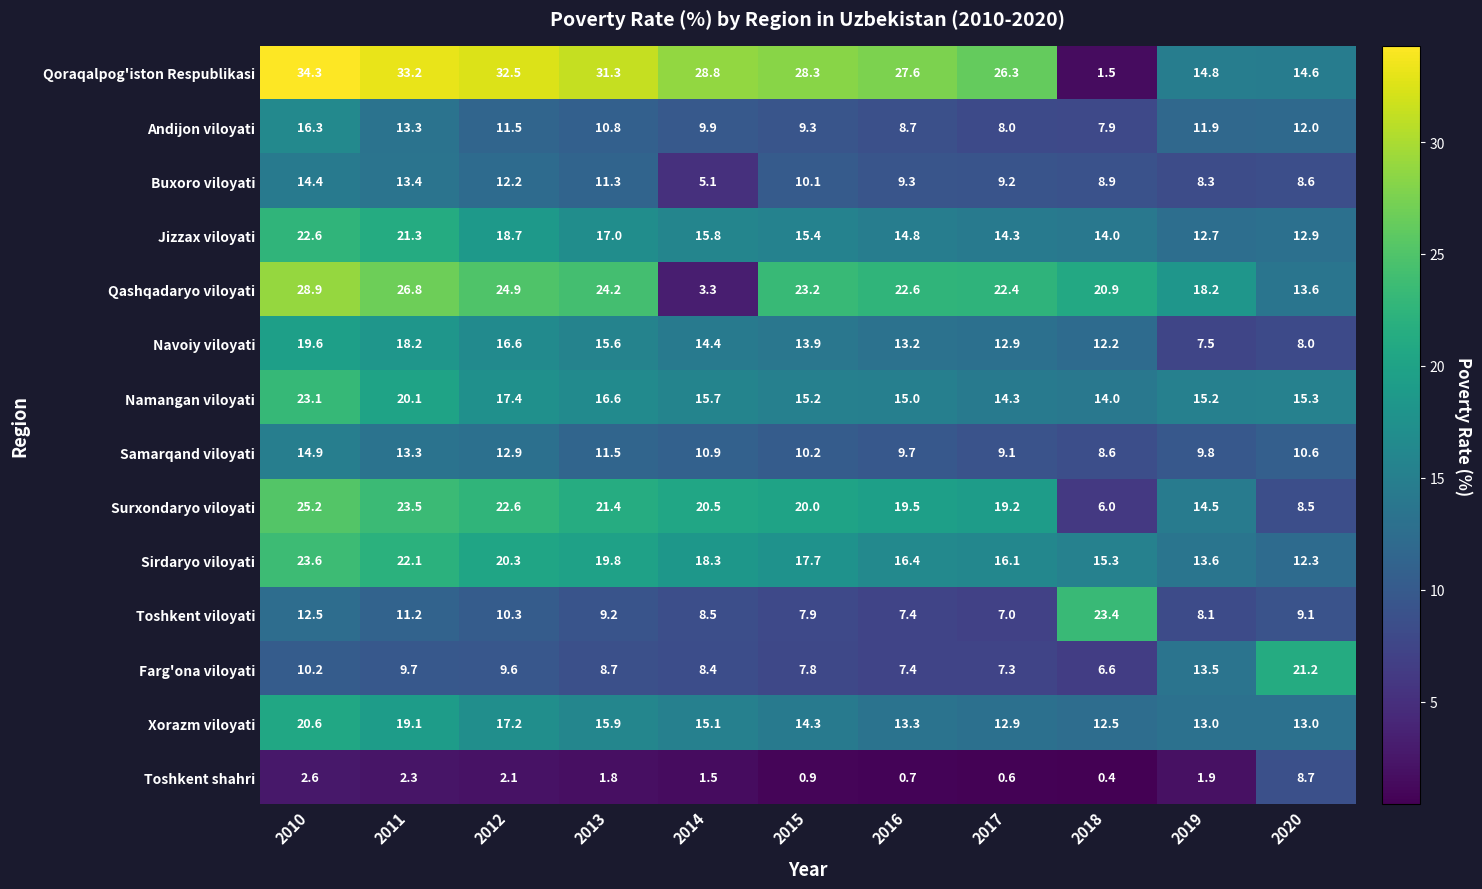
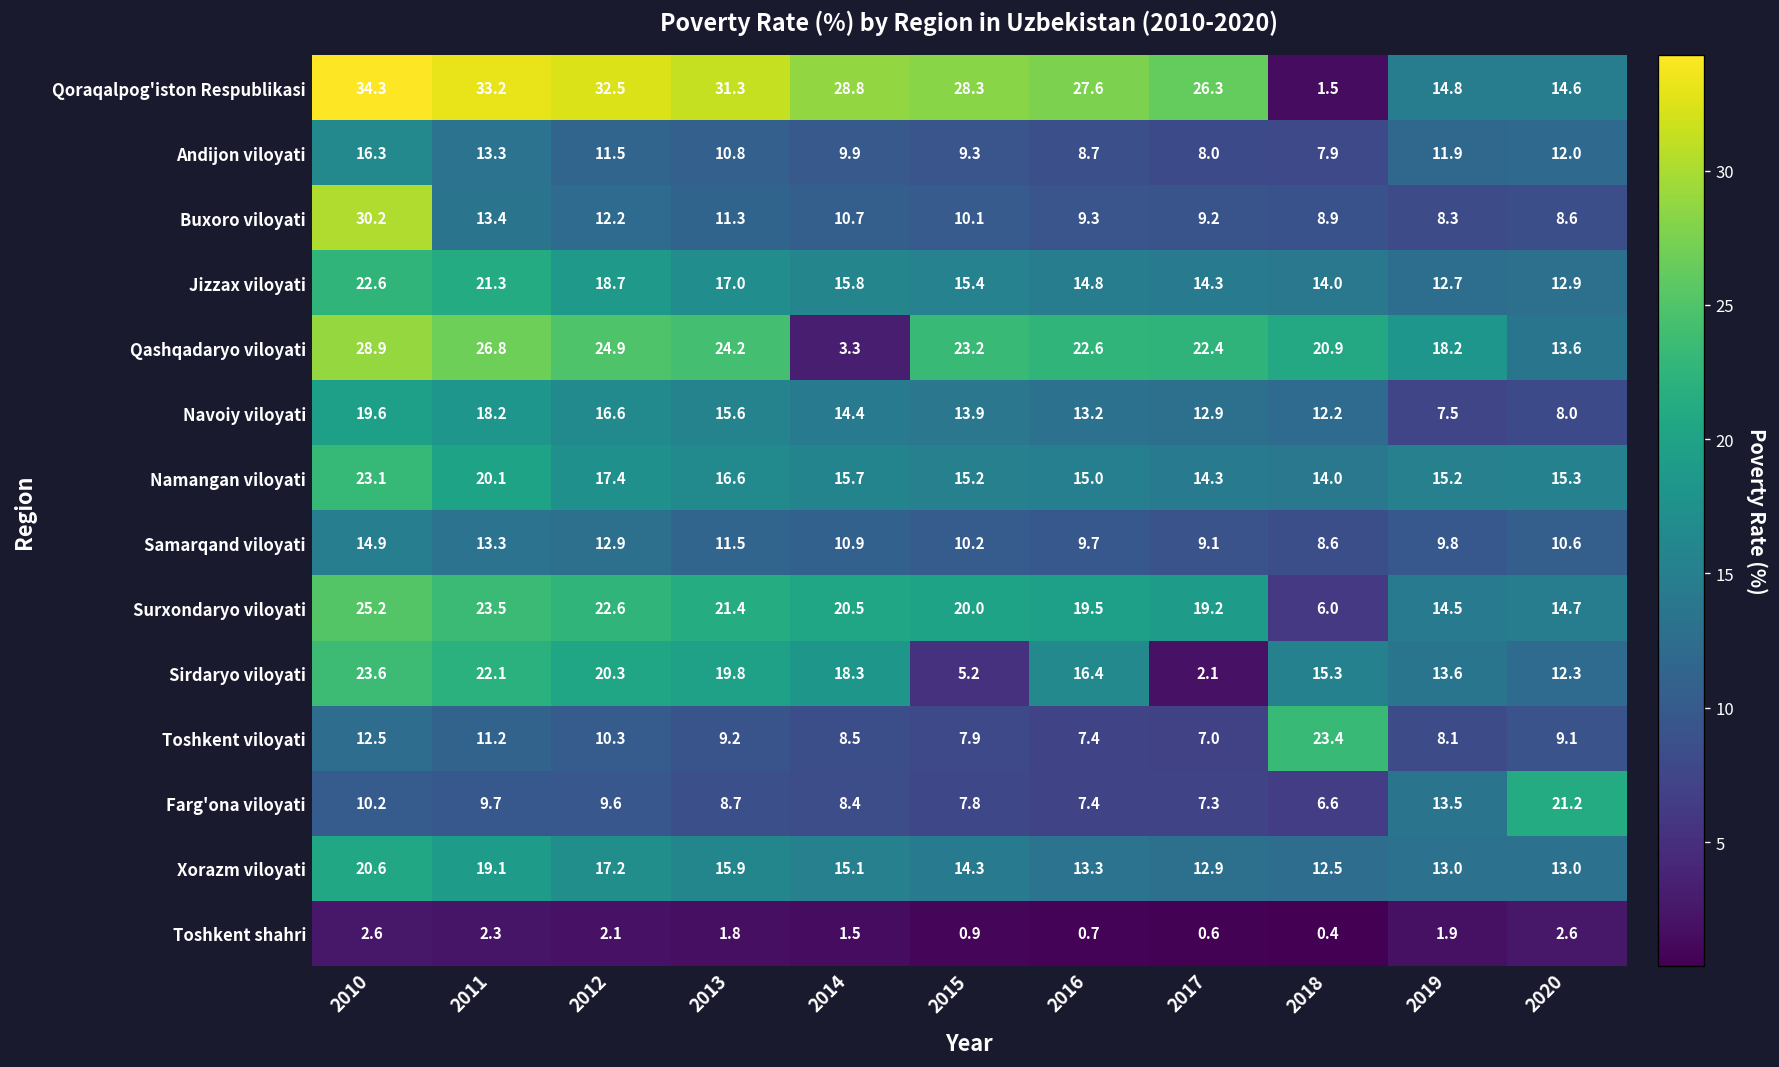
  {
    "Qoraqalpog'iston Respublikasi": {
      "2010": 34.3,
      "2011": 33.2,
      "2012": 32.5,
      "2013": 31.3,
      "2014": 28.8,
      "2015": 28.3,
      "2016": 27.6,
      "2017": 26.3,
      "2018": 1.5,
      "2019": 14.8,
      "2020": 14.6
    },
    "Andijon viloyati": {
      "2010": 16.3,
      "2011": 13.3,
      "2012": 11.5,
      "2013": 10.8,
      "2014": 9.9,
      "2015": 9.3,
      "2016": 8.7,
      "2017": 8.0,
      "2018": 7.9,
      "2019": 11.9,
      "2020": 12.0
    },
    "Buxoro viloyati": {
-     "2010": 14.4,
+     "2010": 30.2,
      "2011": 13.4,
      "2012": 12.2,
      "2013": 11.3,
-     "2014": 5.1,
+     "2014": 10.7,
      "2015": 10.1,
      "2016": 9.3,
      "2017": 9.2,
      "2018": 8.9,
      "2019": 8.3,
      "2020": 8.6
    },
    "Jizzax viloyati": {
      "2010": 22.6,
      "2011": 21.3,
      "2012": 18.7,
      "2013": 17.0,
      "2014": 15.8,
      "2015": 15.4,
      "2016": 14.8,
      "2017": 14.3,
      "2018": 14.0,
      "2019": 12.7,
      "2020": 12.9
    },
    "Qashqadaryo viloyati": {
      "2010": 28.9,
      "2011": 26.8,
      "2012": 24.9,
      "2013": 24.2,
      "2014": 3.3,
      "2015": 23.2,
      "2016": 22.6,
      "2017": 22.4,
      "2018": 20.9,
      "2019": 18.2,
      "2020": 13.6
    },
    "Navoiy viloyati": {
      "2010": 19.6,
      "2011": 18.2,
      "2012": 16.6,
      "2013": 15.6,
      "2014": 14.4,
      "2015": 13.9,
      "2016": 13.2,
      "2017": 12.9,
      "2018": 12.2,
      "2019": 7.5,
      "2020": 8.0
    },
    "Namangan viloyati": {
      "2010": 23.1,
      "2011": 20.1,
      "2012": 17.4,
      "2013": 16.6,
      "2014": 15.7,
      "2015": 15.2,
      "2016": 15.0,
      "2017": 14.3,
      "2018": 14.0,
      "2019": 15.2,
      "2020": 15.3
    },
    "Samarqand viloyati": {
      "2010": 14.9,
      "2011": 13.3,
      "2012": 12.9,
      "2013": 11.5,
      "2014": 10.9,
      "2015": 10.2,
      "2016": 9.7,
      "2017": 9.1,
      "2018": 8.6,
      "2019": 9.8,
      "2020": 10.6
    },
    "Surxondaryo viloyati": {
      "2010": 25.2,
      "2011": 23.5,
      "2012": 22.6,
      "2013": 21.4,
      "2014": 20.5,
      "2015": 20.0,
      "2016": 19.5,
      "2017": 19.2,
      "2018": 6.0,
      "2019": 14.5,
-     "2020": 8.5
+     "2020": 14.7
    },
    "Sirdaryo viloyati": {
      "2010": 23.6,
      "2011": 22.1,
      "2012": 20.3,
      "2013": 19.8,
      "2014": 18.3,
-     "2015": 17.7,
+     "2015": 5.2,
      "2016": 16.4,
-     "2017": 16.1,
+     "2017": 2.1,
      "2018": 15.3,
      "2019": 13.6,
      "2020": 12.3
    },
    "Toshkent viloyati": {
      "2010": 12.5,
      "2011": 11.2,
      "2012": 10.3,
      "2013": 9.2,
      "2014": 8.5,
      "2015": 7.9,
      "2016": 7.4,
      "2017": 7.0,
      "2018": 23.4,
      "2019": 8.1,
      "2020": 9.1
    },
    "Farg'ona viloyati": {
      "2010": 10.2,
      "2011": 9.7,
      "2012": 9.6,
      "2013": 8.7,
      "2014": 8.4,
      "2015": 7.8,
      "2016": 7.4,
      "2017": 7.3,
      "2018": 6.6,
      "2019": 13.5,
      "2020": 21.2
    },
    "Xorazm viloyati": {
      "2010": 20.6,
      "2011": 19.1,
      "2012": 17.2,
      "2013": 15.9,
      "2014": 15.1,
      "2015": 14.3,
      "2016": 13.3,
      "2017": 12.9,
      "2018": 12.5,
      "2019": 13.0,
      "2020": 13.0
    },
    "Toshkent shahri": {
      "2010": 2.6,
      "2011": 2.3,
      "2012": 2.1,
      "2013": 1.8,
      "2014": 1.5,
      "2015": 0.9,
      "2016": 0.7,
      "2017": 0.6,
      "2018": 0.4,
      "2019": 1.9,
-     "2020": 8.7
+     "2020": 2.6
    }
  }
